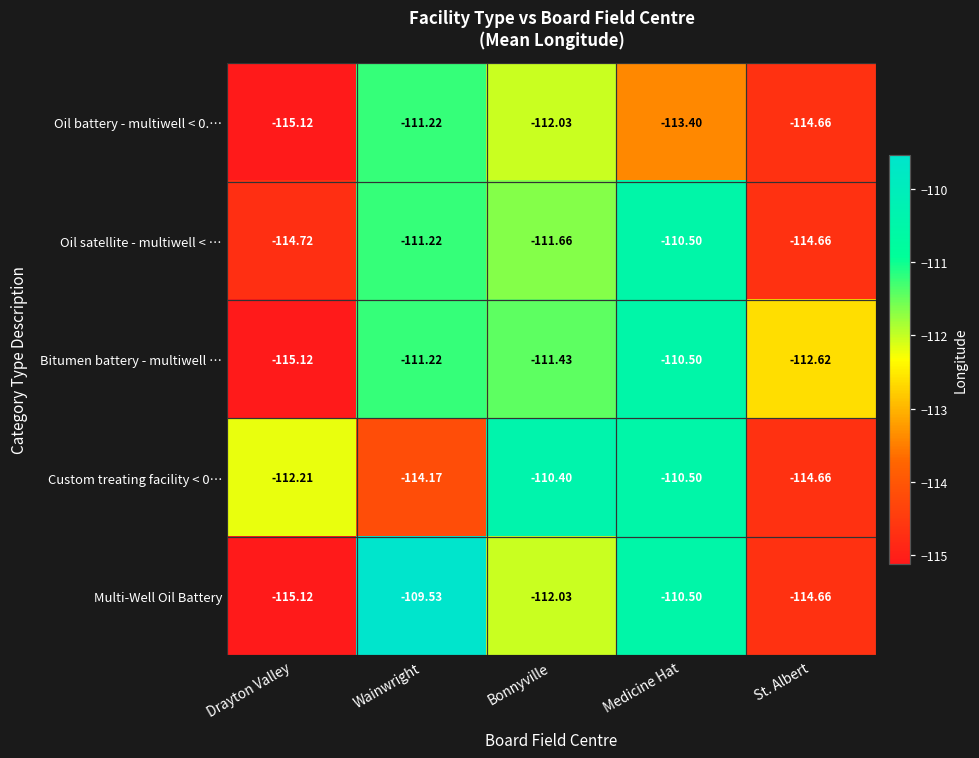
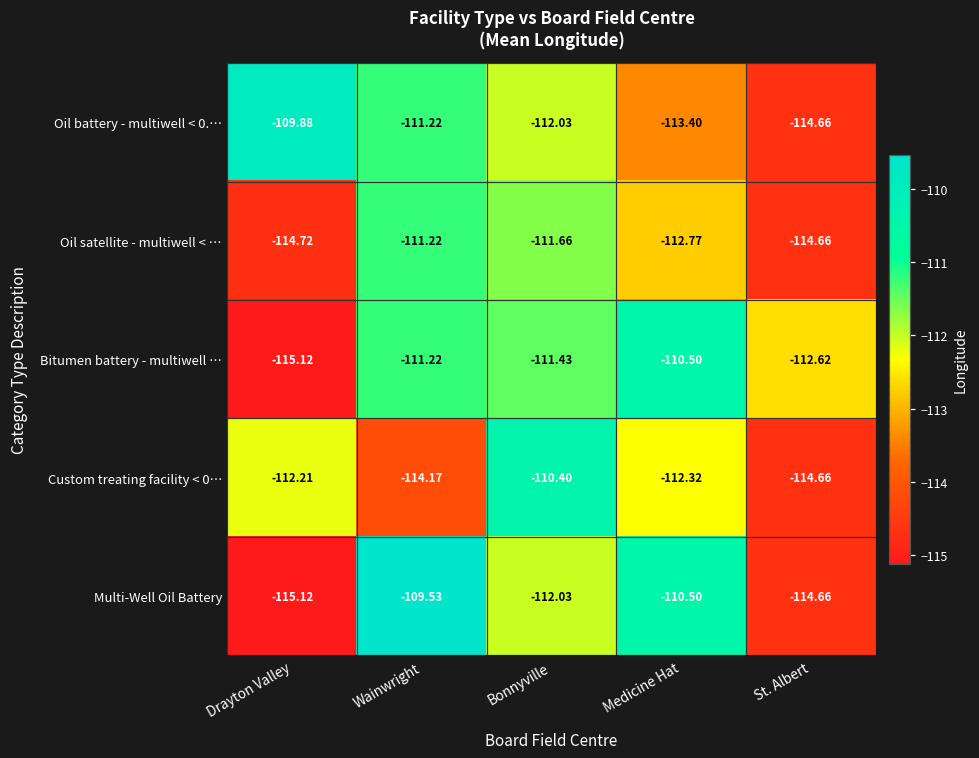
  {
    "Oil battery - multiwell < 0.…": {
-     "Drayton Valley": -115.12,
+     "Drayton Valley": -109.88,
      "Wainwright": -111.22,
      "Bonnyville": -112.03,
      "Medicine Hat": -113.40,
      "St. Albert": -114.66
    },
    "Oil satellite - multiwell < …": {
      "Drayton Valley": -114.72,
      "Wainwright": -111.22,
      "Bonnyville": -111.66,
-     "Medicine Hat": -110.50,
+     "Medicine Hat": -112.77,
      "St. Albert": -114.66
    },
    "Bitumen battery - multiwell …": {
      "Drayton Valley": -115.12,
      "Wainwright": -111.22,
      "Bonnyville": -111.43,
      "Medicine Hat": -110.50,
      "St. Albert": -112.62
    },
    "Custom treating facility < 0…": {
      "Drayton Valley": -112.21,
      "Wainwright": -114.17,
      "Bonnyville": -110.40,
-     "Medicine Hat": -110.50,
+     "Medicine Hat": -112.32,
      "St. Albert": -114.66
    },
    "Multi-Well Oil Battery": {
      "Drayton Valley": -115.12,
      "Wainwright": -109.53,
      "Bonnyville": -112.03,
      "Medicine Hat": -110.50,
      "St. Albert": -114.66
    }
  }
